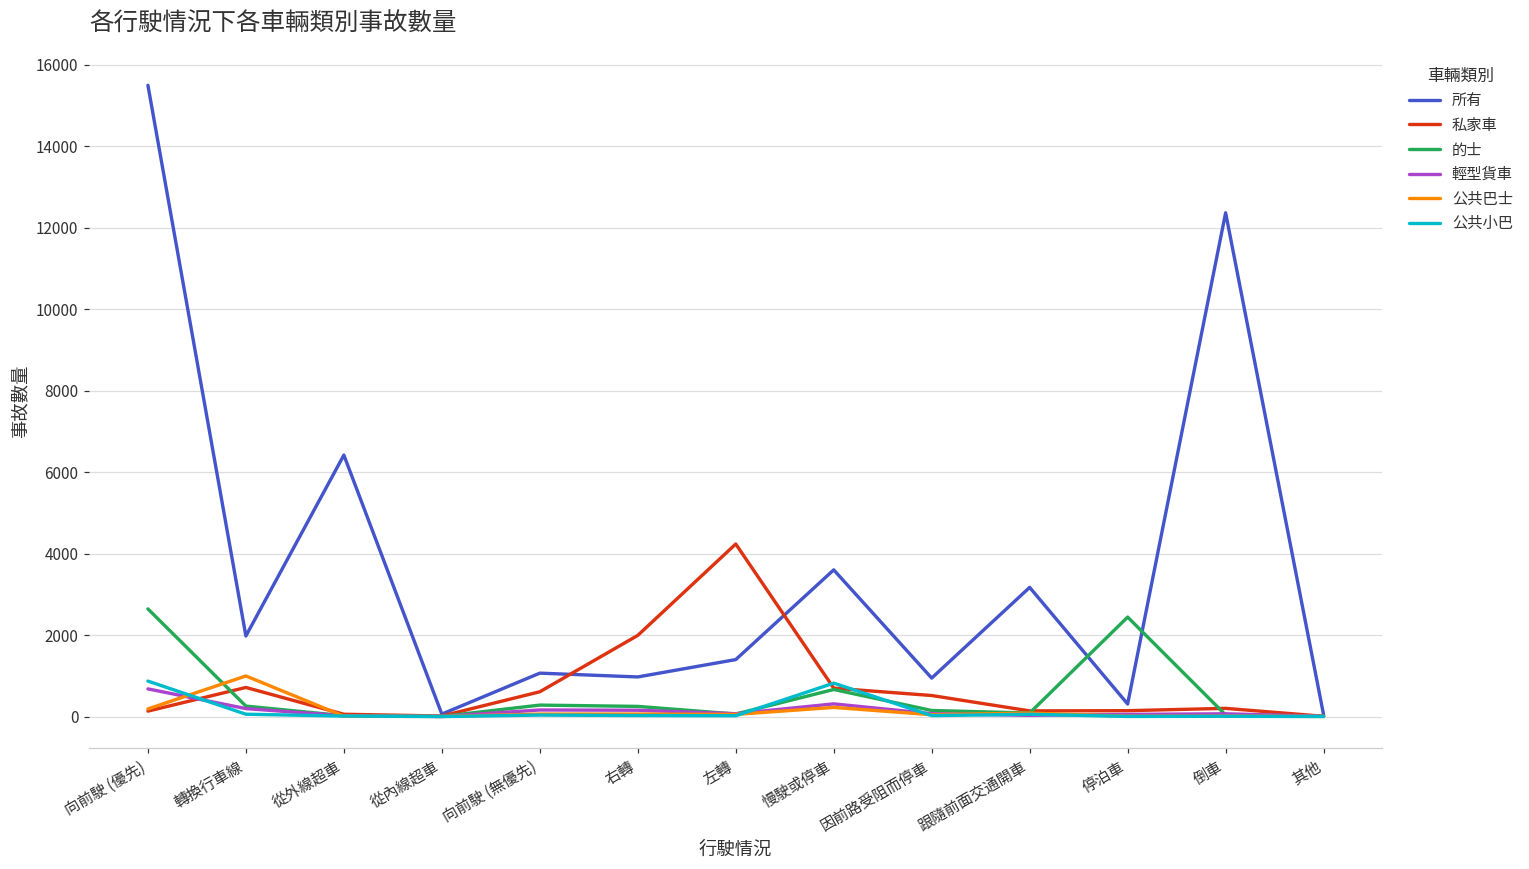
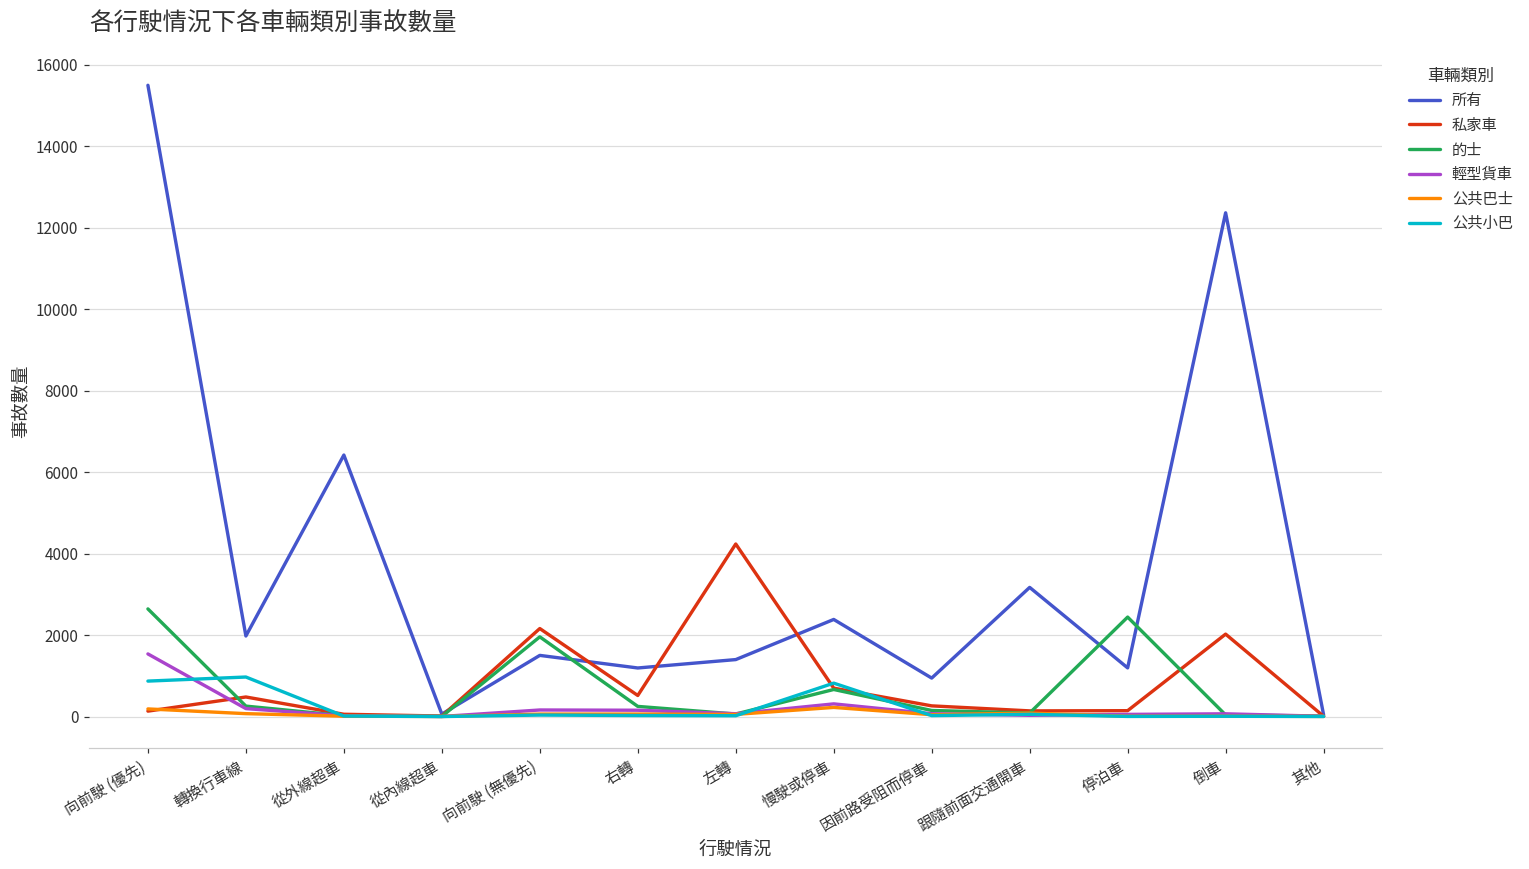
  {
    "所有": {
      "向前駛 (優先)": 15500,
      "轉換行車線": 2000,
      "從外線超車": 6400,
-     "向前駛 (無優先)": 1100,
-     "右轉": 1000,
+     "向前駛 (無優先)": 1500,
+     "右轉": 1200,
      "左轉": 1400,
-     "慢駛或停車": 3600,
+     "慢駛或停車": 2400,
      "因前路受阻而停車": 900,
      "跟隨前面交通開車": 3200,
-     "停泊車": 300,
+     "停泊車": 1200,
      "倒車": 12400
    },
    "私家車": {
-     "轉換行車線": 700,
-     "向前駛 (無優先)": 600,
-     "右轉": 2000,
+     "轉換行車線": 500,
+     "向前駛 (無優先)": 2200,
+     "右轉": 500,
      "左轉": 4200,
-     "因前路受阻而停車": 500,
+     "因前路受阻而停車": 300,
      "停泊車": 100,
-     "倒車": 200
+     "倒車": 2000
    },
    "的士": {
      "向前駛 (優先)": 2600,
-     "向前駛 (無優先)": 300,
+     "向前駛 (無優先)": 2000,
      "右轉": 200,
      "因前路受阻而停車": 100,
      "停泊車": 2400
    },
    "輕型貨車": {
-     "向前駛 (優先)": 700,
+     "向前駛 (優先)": 1500,
      "向前駛 (無優先)": 200,
      "右轉": 200,
      "慢駛或停車": 300
    },
    "公共巴士": {
-     "轉換行車線": 1000,
+     "轉換行車線": 100,
      "慢駛或停車": 200
    },
    "公共小巴": {
      "向前駛 (優先)": 900,
-     "轉換行車線": 100,
+     "轉換行車線": 1000,
      "慢駛或停車": 800
    }
  }
